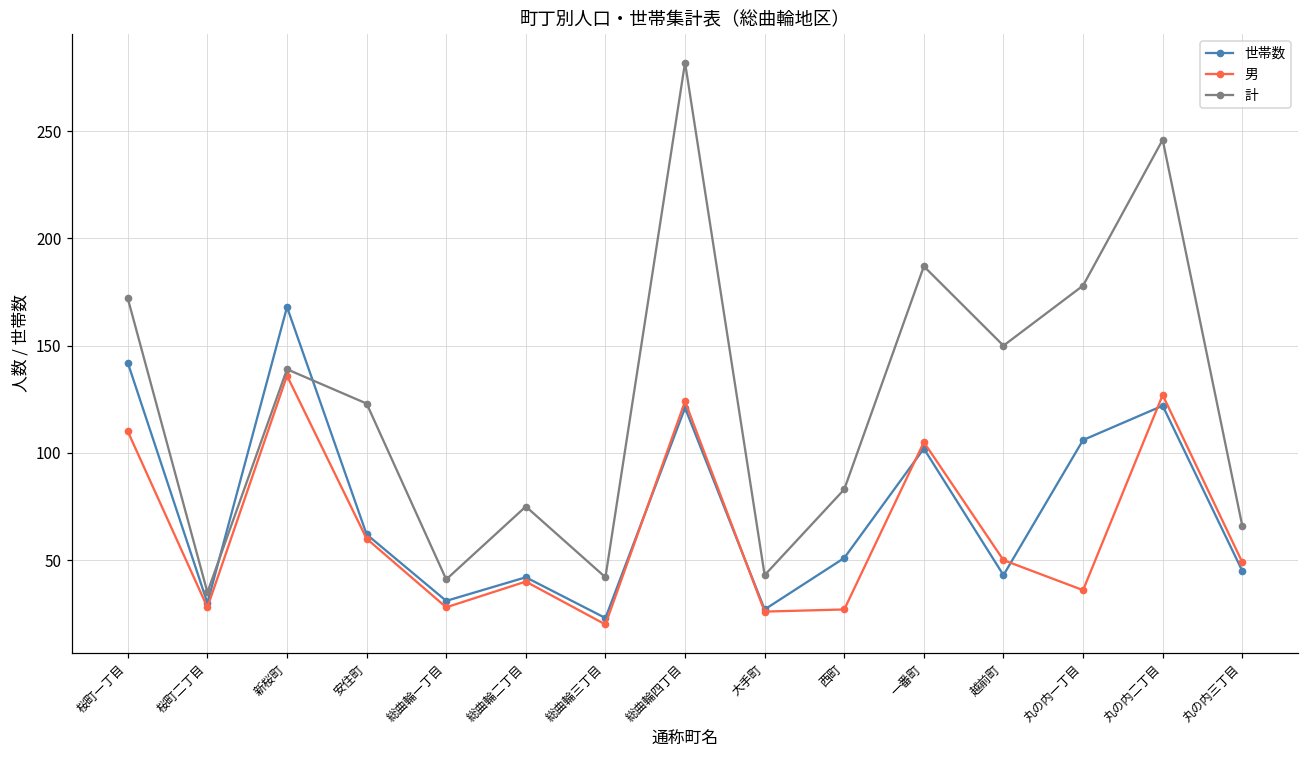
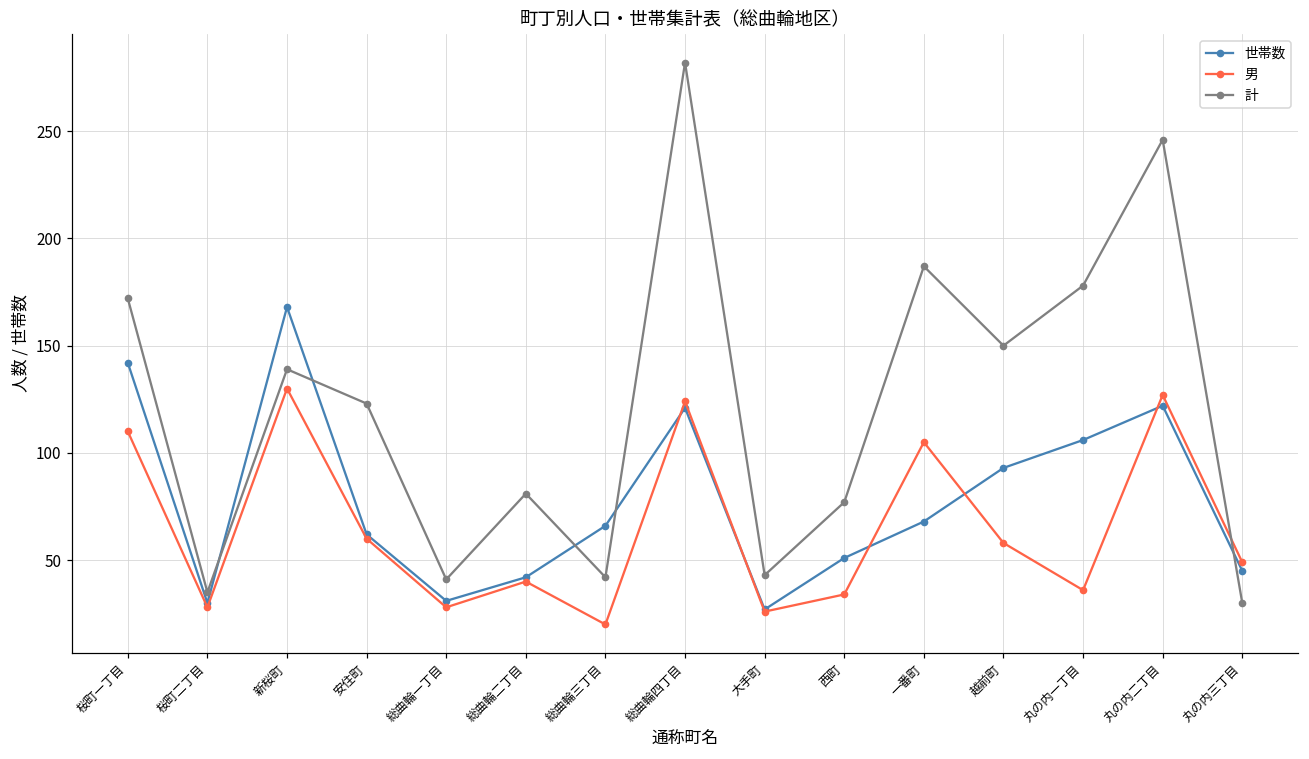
  {
    "世帯数": {
      "桜町一丁目": 142,
      "桜町二丁目": 30,
      "新桜町": 168,
      "安住町": 62,
      "総曲輪一丁目": 31,
      "総曲輪二丁目": 42,
-     "総曲輪三丁目": 23,
+     "総曲輪三丁目": 66,
      "総曲輪四丁目": 121,
      "西町": 51,
-     "一番町": 102,
-     "越前町": 43,
+     "一番町": 68,
+     "越前町": 93,
      "丸の内一丁目": 106,
      "丸の内二丁目": 122,
      "丸の内三丁目": 45
    },
    "男": {
      "桜町一丁目": 110,
      "桜町二丁目": 28,
-     "新桜町": 136,
+     "新桜町": 130,
      "安住町": 60,
      "総曲輪一丁目": 28,
      "総曲輪二丁目": 40,
      "総曲輪三丁目": 20,
      "総曲輪四丁目": 124,
-     "西町": 27,
+     "西町": 34,
      "一番町": 105,
-     "越前町": 50,
+     "越前町": 58,
      "丸の内一丁目": 36,
      "丸の内二丁目": 127,
      "丸の内三丁目": 49
    },
    "計": {
      "桜町一丁目": 172,
      "桜町二丁目": 35,
      "新桜町": 139,
      "安住町": 123,
      "総曲輪一丁目": 41,
-     "総曲輪二丁目": 75,
+     "総曲輪二丁目": 81,
      "総曲輪三丁目": 42,
      "総曲輪四丁目": 282,
      "大手町": 43,
-     "西町": 83,
+     "西町": 77,
      "一番町": 187,
      "越前町": 150,
      "丸の内一丁目": 178,
      "丸の内二丁目": 246,
-     "丸の内三丁目": 66
+     "丸の内三丁目": 30
    }
  }
